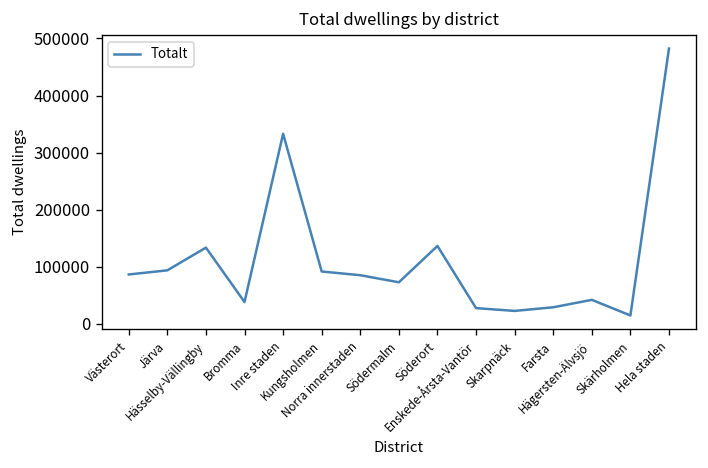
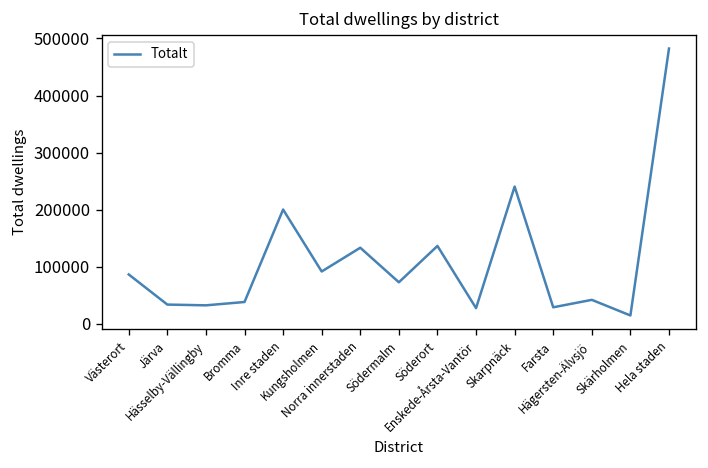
  {
    "Västerort": 90000,
-   "Järva": 90000,
-   "Hässelby-Vällingby": 130000,
+   "Järva": 30000,
+   "Hässelby-Vällingby": 30000,
    "Bromma": 40000,
-   "Inre staden": 330000,
+   "Inre staden": 200000,
    "Kungsholmen": 90000,
-   "Norra innerstaden": 90000,
+   "Norra innerstaden": 130000,
    "Södermalm": 70000,
    "Söderort": 140000,
    "Enskede-Årsta-Vantör": 30000,
-   "Skarpnäck": 20000,
+   "Skarpnäck": 240000,
    "Farsta": 30000,
    "Hägersten-Älvsjö": 40000,
    "Skärholmen": 10000,
    "Hela staden": 480000
  }
